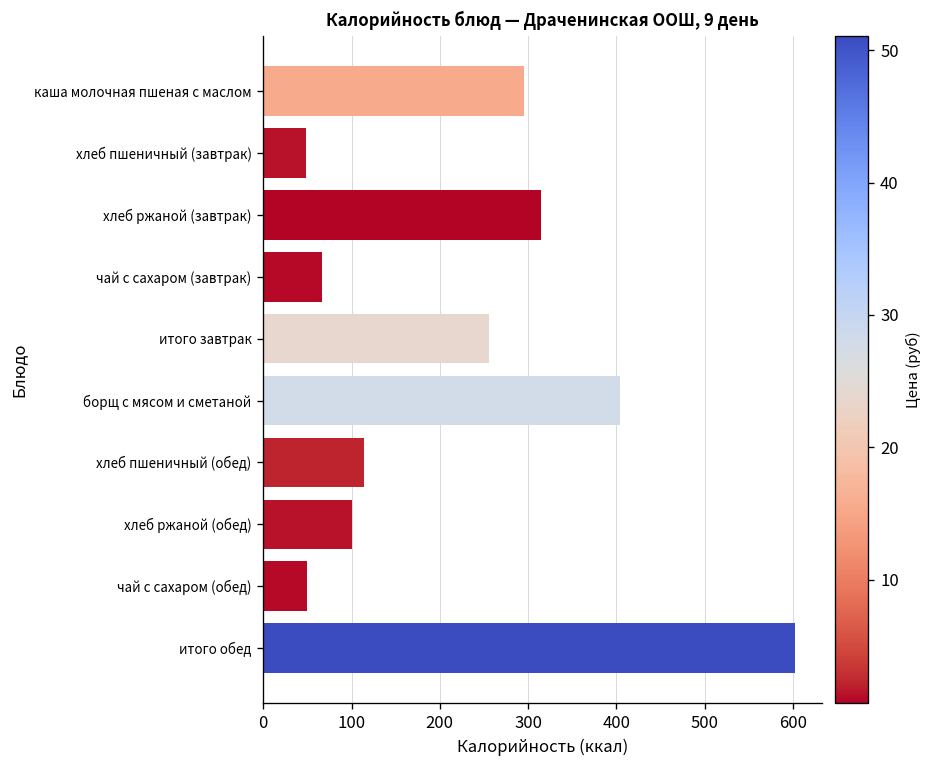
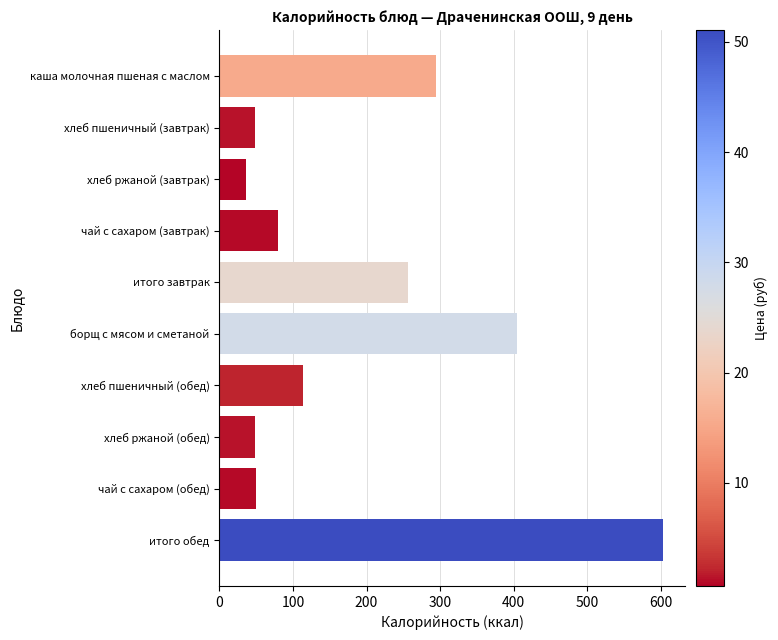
  {
    "каша молочная пшеная с маслом": 300,
    "хлеб пшеничный (завтрак)": 50,
-   "хлеб ржаной (завтрак)": 310,
-   "чай с сахаром (завтрак)": 70,
+   "хлеб ржаной (завтрак)": 40,
+   "чай с сахаром (завтрак)": 80,
    "итого завтрак": 260,
    "борщ с мясом и сметаной": 400,
    "хлеб пшеничный (обед)": 110,
-   "хлеб ржаной (обед)": 100,
+   "хлеб ржаной (обед)": 50,
    "чай с сахаром (обед)": 50,
    "итого обед": 600
  }
